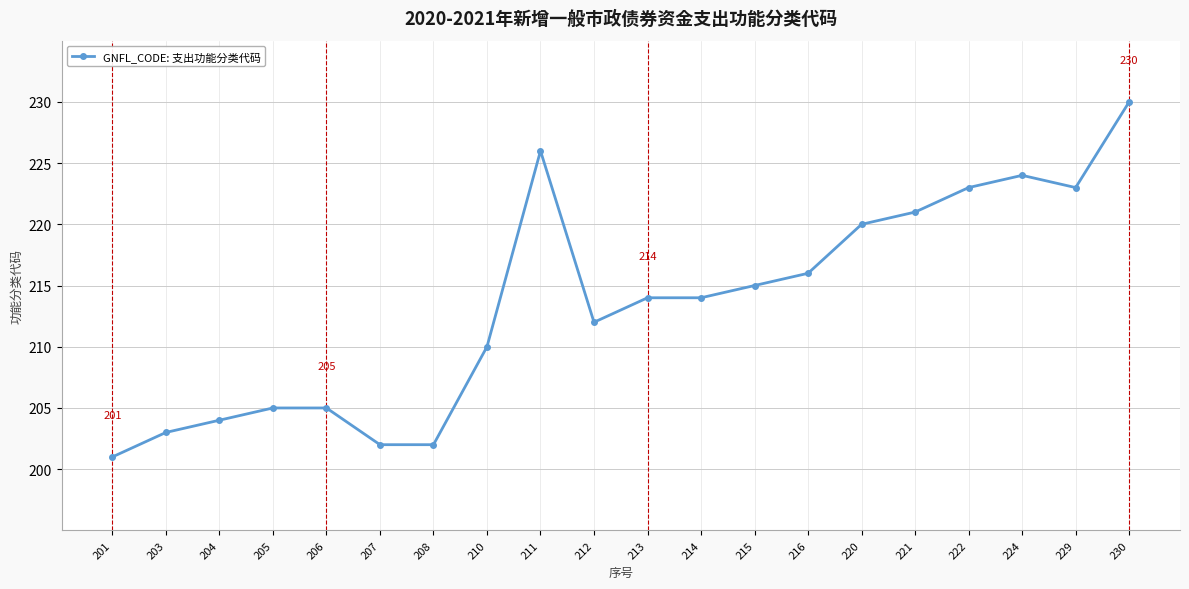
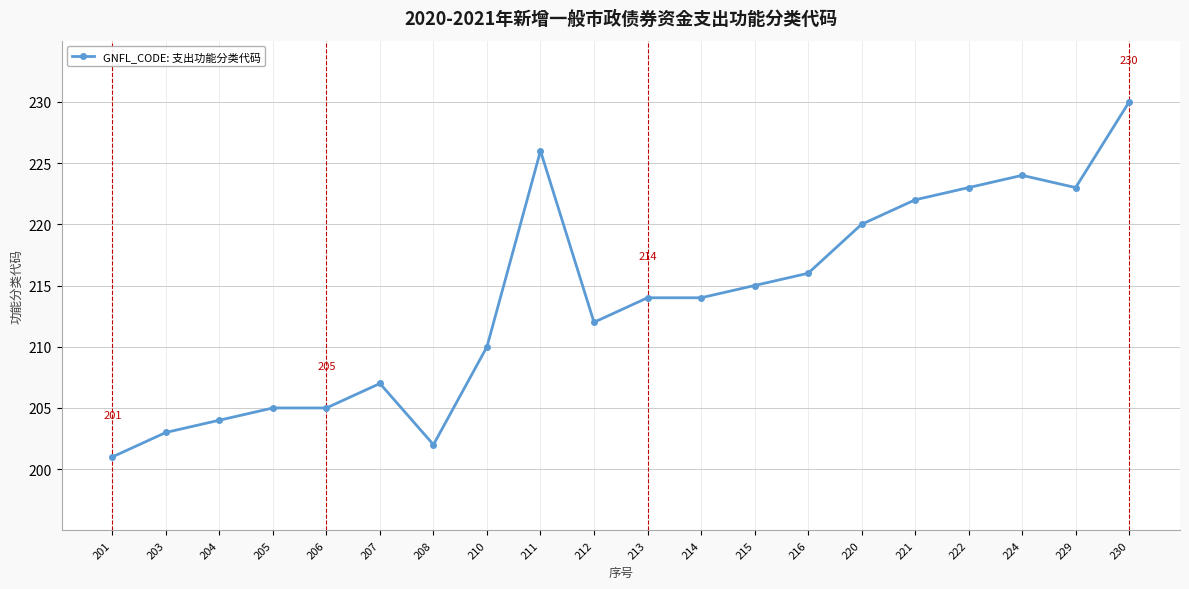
  {
    "201": 201,
    "203": 203,
    "204": 204,
    "205": 205,
    "206": 205,
-   "207": 202,
+   "207": 207,
    "208": 202,
    "210": 210,
    "211": 226,
    "212": 212,
    "213": 214,
    "214": 214,
    "215": 215,
    "216": 216,
    "220": 220,
-   "221": 221,
+   "221": 222,
    "222": 223,
    "224": 224,
    "229": 223,
    "230": 230
  }
